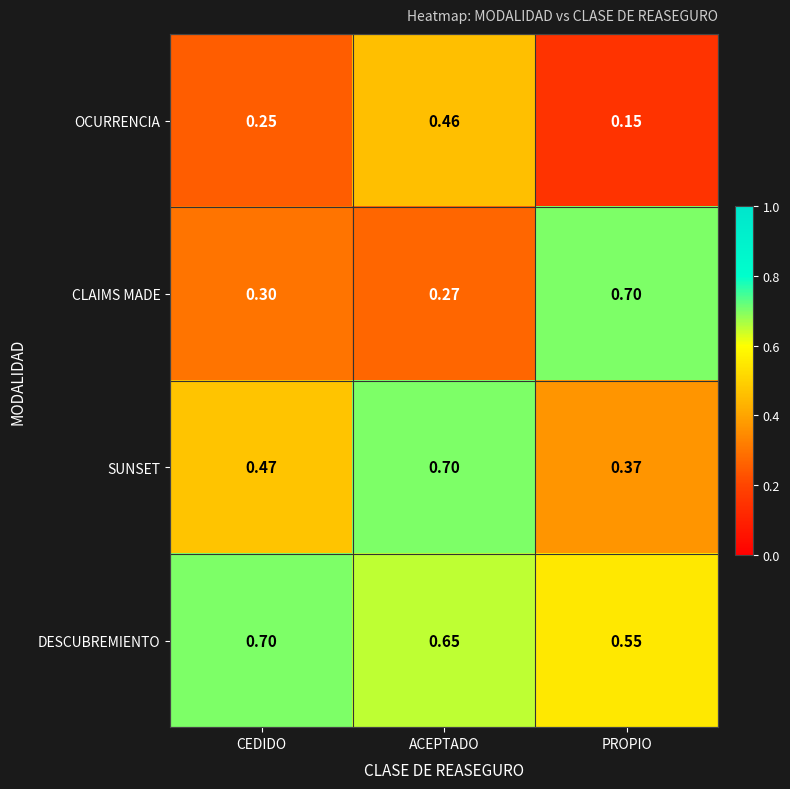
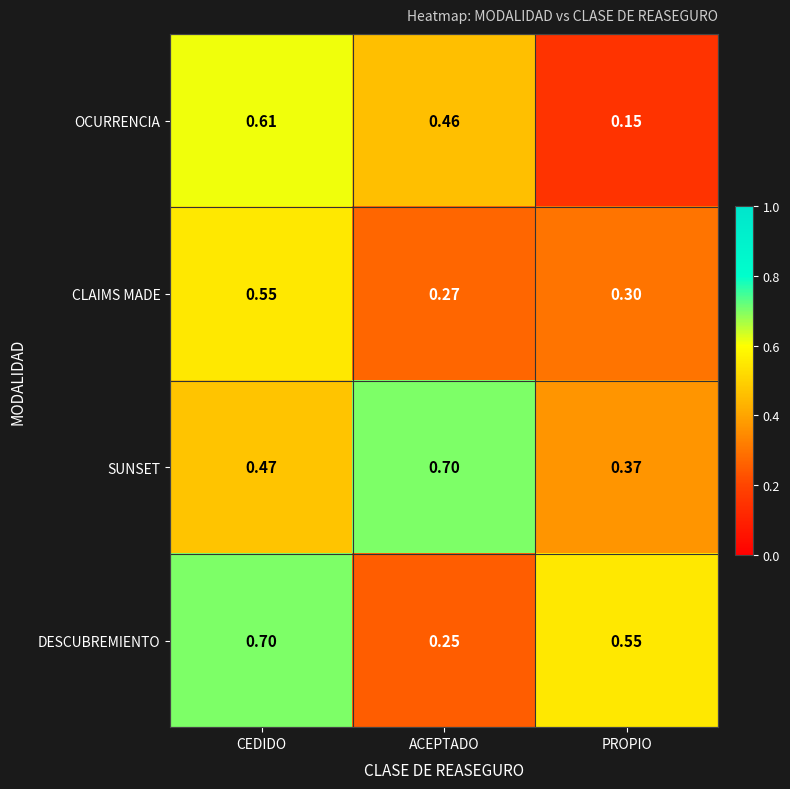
  {
    "OCURRENCIA": {
-     "CEDIDO": 0.25,
+     "CEDIDO": 0.61,
      "ACEPTADO": 0.46,
      "PROPIO": 0.15
    },
    "CLAIMS MADE": {
-     "CEDIDO": 0.30,
+     "CEDIDO": 0.55,
      "ACEPTADO": 0.27,
-     "PROPIO": 0.70
+     "PROPIO": 0.30
    },
    "SUNSET": {
      "CEDIDO": 0.47,
      "ACEPTADO": 0.70,
      "PROPIO": 0.37
    },
    "DESCUBREMIENTO": {
      "CEDIDO": 0.70,
-     "ACEPTADO": 0.65,
+     "ACEPTADO": 0.25,
      "PROPIO": 0.55
    }
  }
